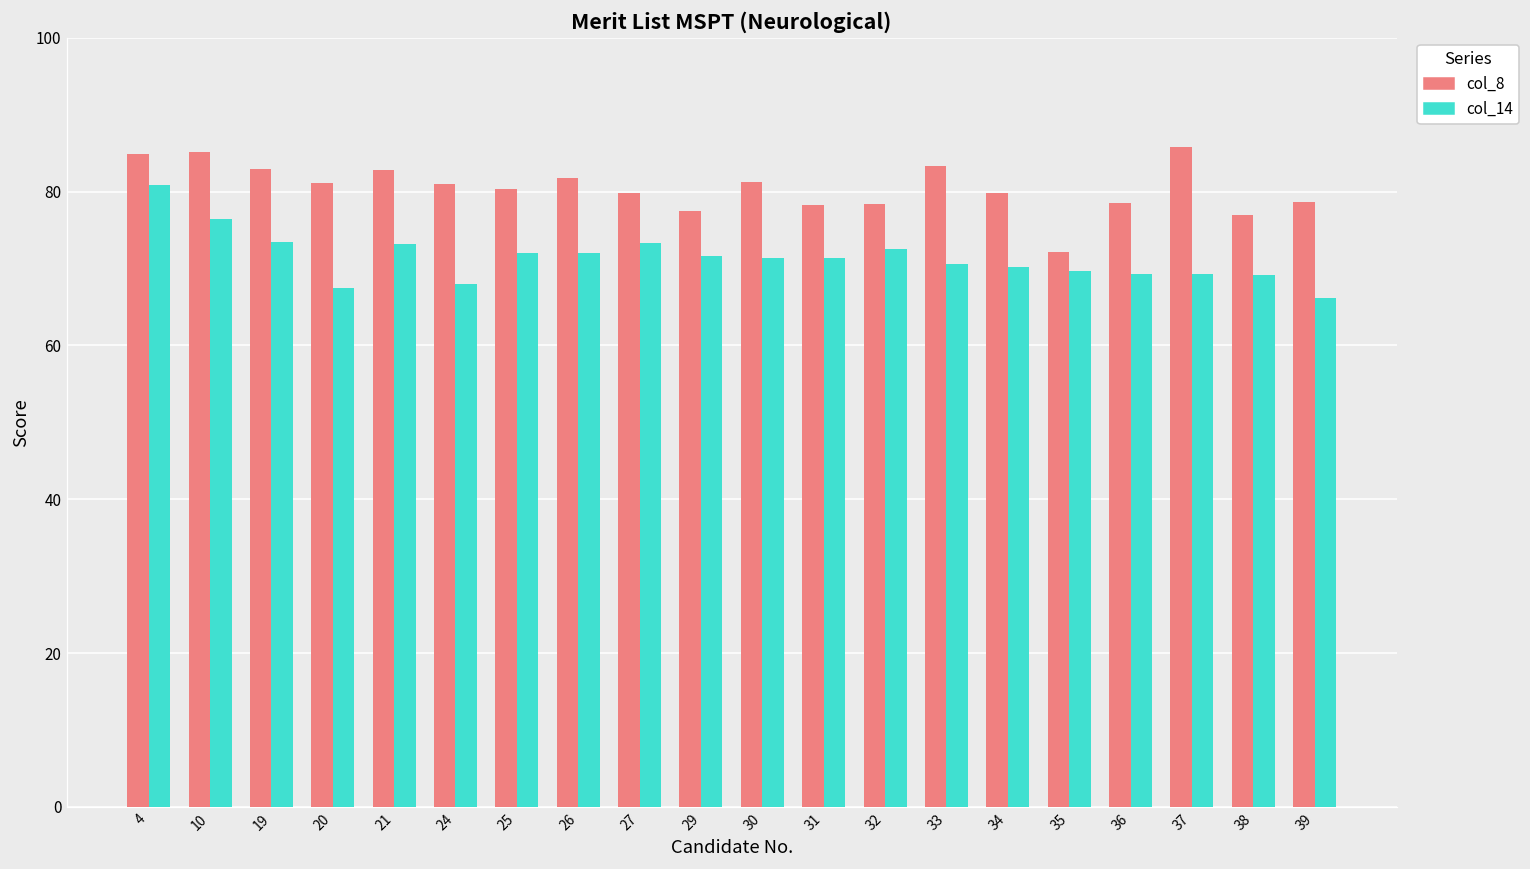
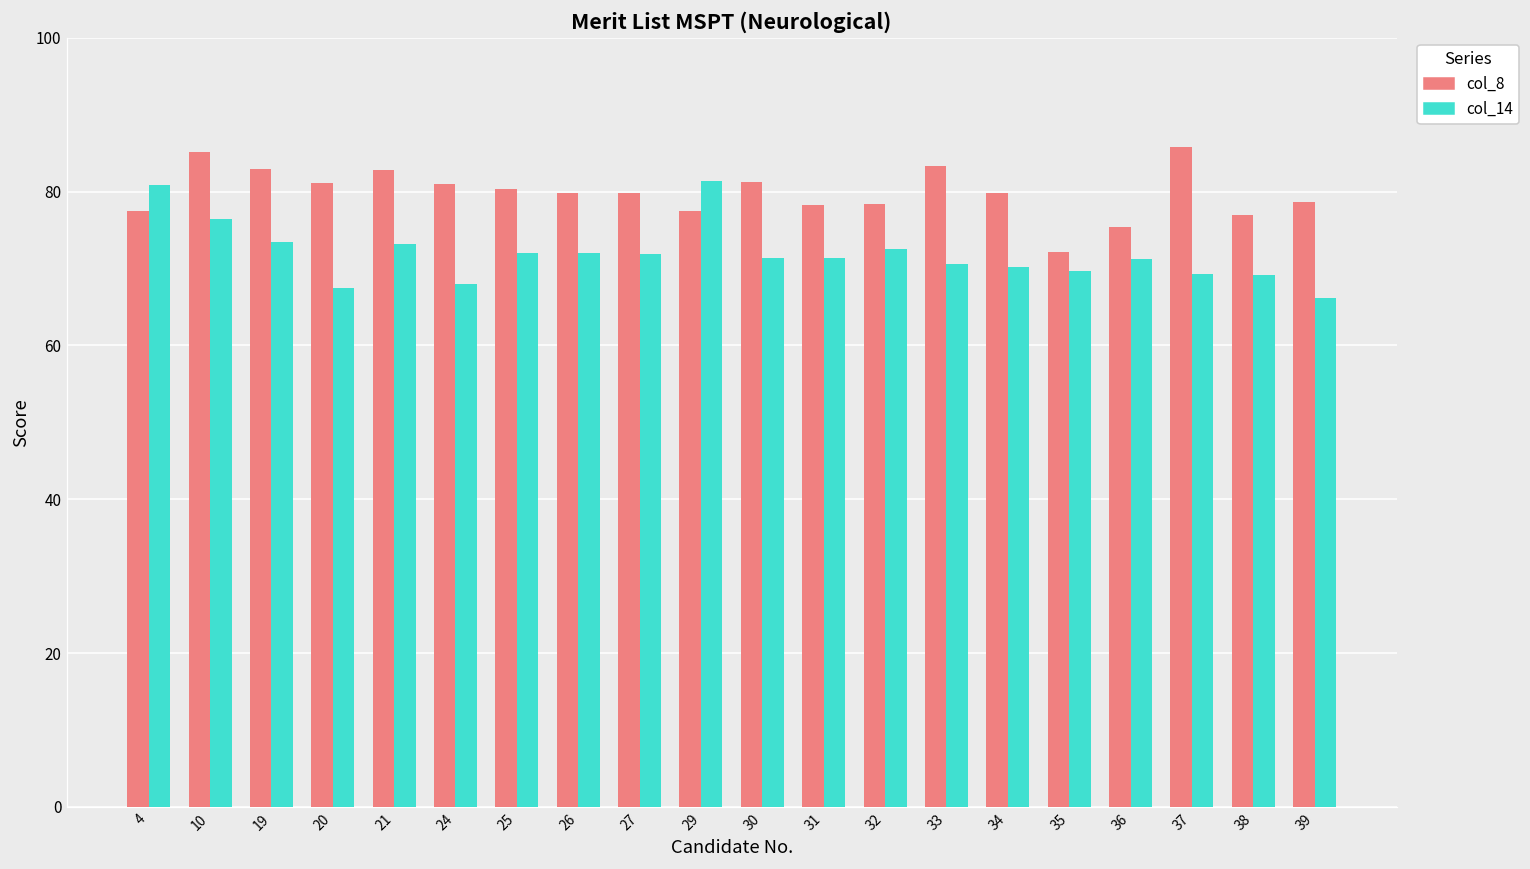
  {
    "col_8": {
-     "4": 85,
+     "4": 77,
      "10": 85,
      "19": 83,
      "20": 81,
      "21": 83,
      "24": 81,
      "25": 80,
-     "26": 82,
+     "26": 80,
      "27": 80,
      "29": 77,
      "30": 81,
      "31": 78,
      "32": 78,
      "33": 83,
      "34": 80,
      "35": 72,
-     "36": 79,
+     "36": 75,
      "37": 86,
      "38": 77,
      "39": 79
    },
    "col_14": {
      "4": 81,
      "10": 76,
      "19": 73,
      "20": 67,
      "21": 73,
      "24": 68,
      "25": 72,
      "26": 72,
-     "27": 73,
-     "29": 72,
+     "27": 72,
+     "29": 81,
      "30": 71,
      "31": 71,
      "32": 73,
      "33": 71,
      "34": 70,
      "35": 70,
-     "36": 69,
+     "36": 71,
      "37": 69,
      "38": 69,
      "39": 66
    }
  }
